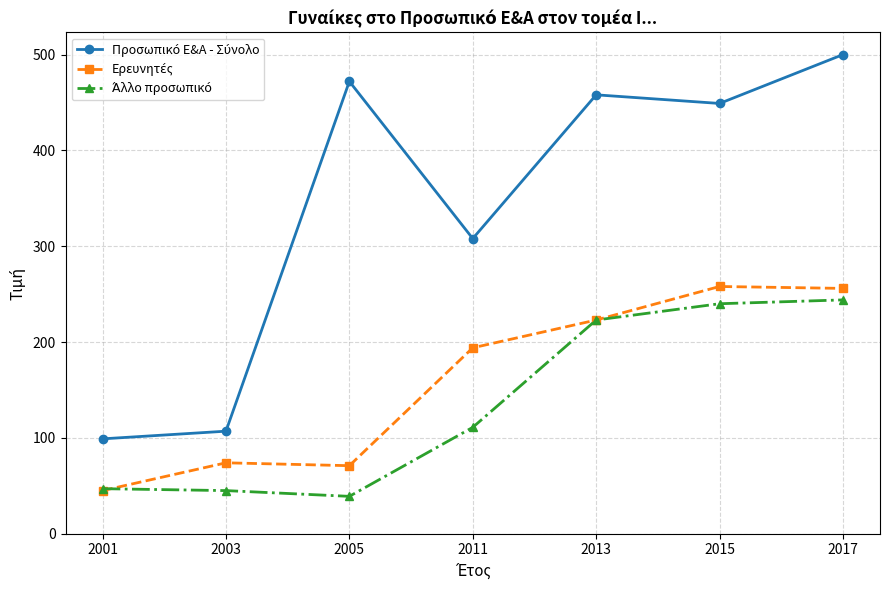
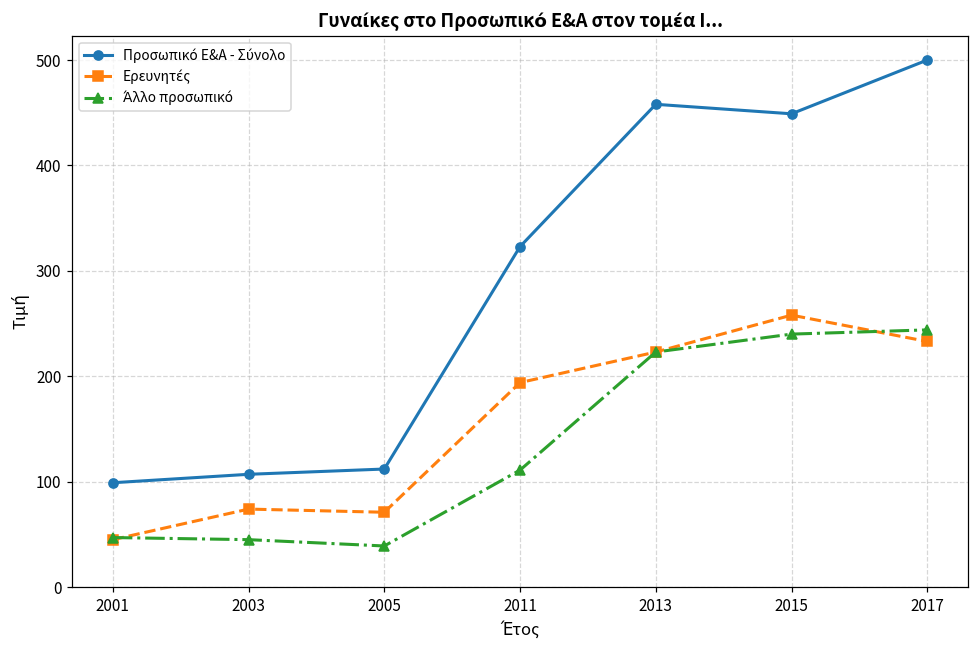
  {
    "Προσωπικό Ε&Α - Σύνολο": {
      "2001": 100,
      "2003": 110,
-     "2005": 470,
-     "2011": 310,
+     "2005": 110,
+     "2011": 320,
      "2013": 460,
      "2015": 450,
      "2017": 500
    },
    "Ερευνητές": {
      "2003": 70,
      "2005": 70,
      "2011": 190,
      "2015": 260,
-     "2017": 260
+     "2017": 230
    },
    "Άλλο προσωπικό": {
      "2003": 50,
      "2005": 40,
      "2011": 110,
      "2015": 240,
      "2017": 240
    }
  }
